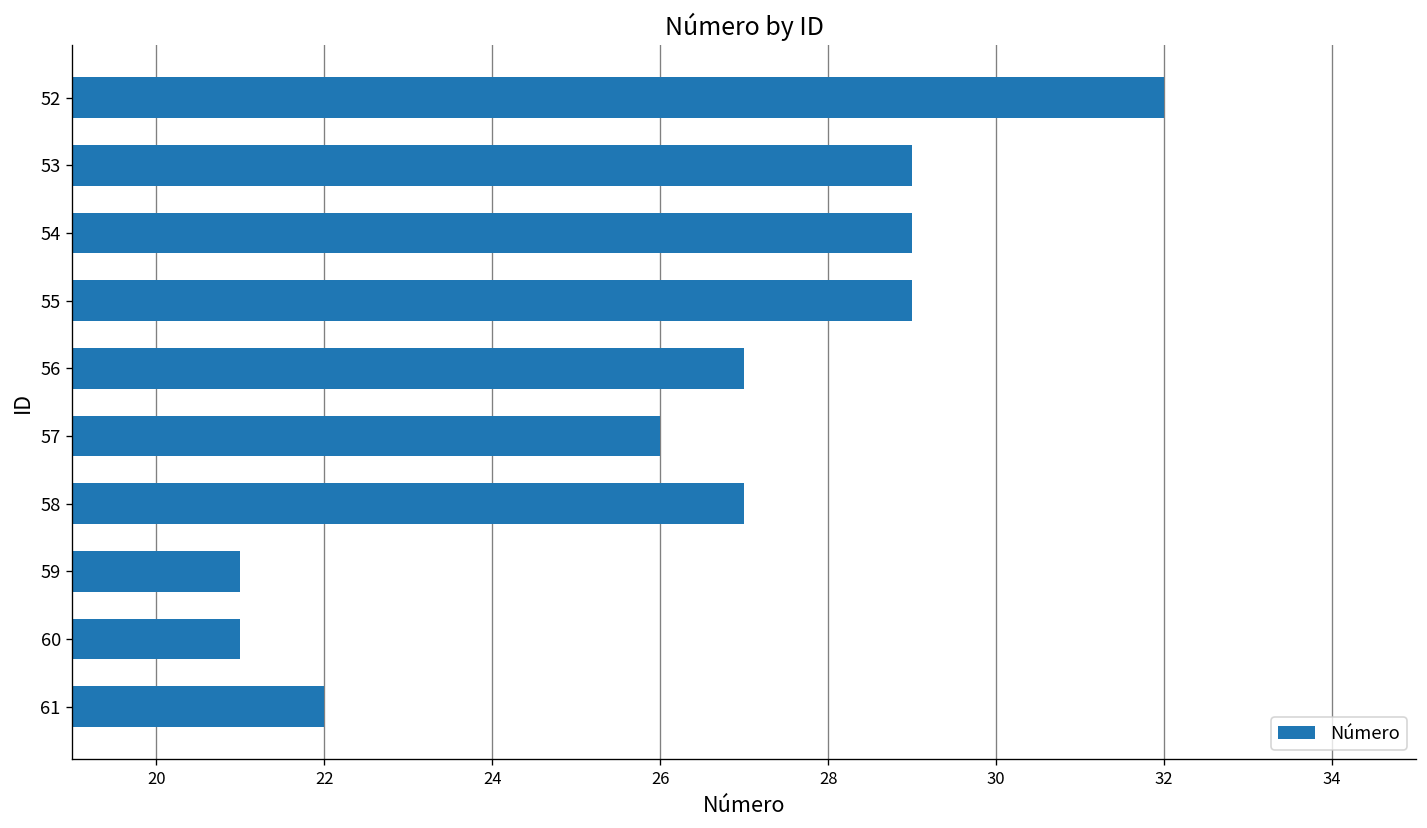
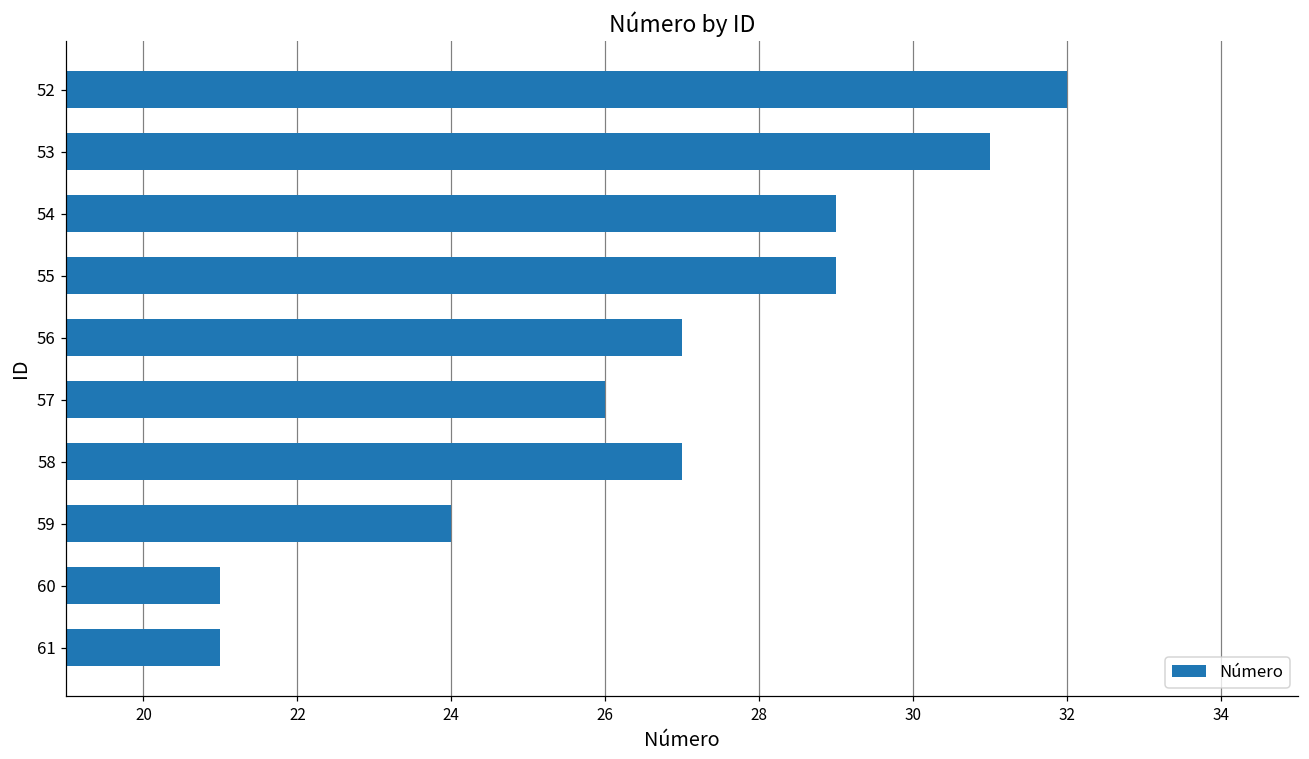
  {
    "52": 32,
-   "53": 29,
+   "53": 31,
    "54": 29,
    "55": 29,
    "56": 27,
    "57": 26,
    "58": 27,
-   "59": 21,
+   "59": 24,
    "60": 21,
-   "61": 22
+   "61": 21
  }
